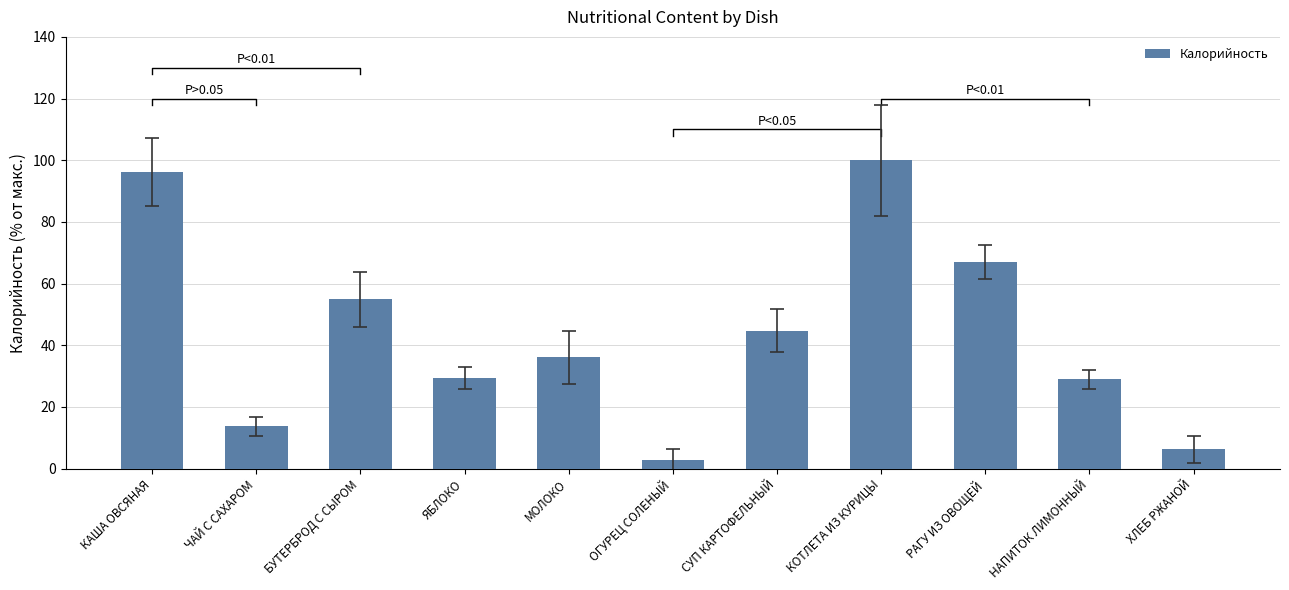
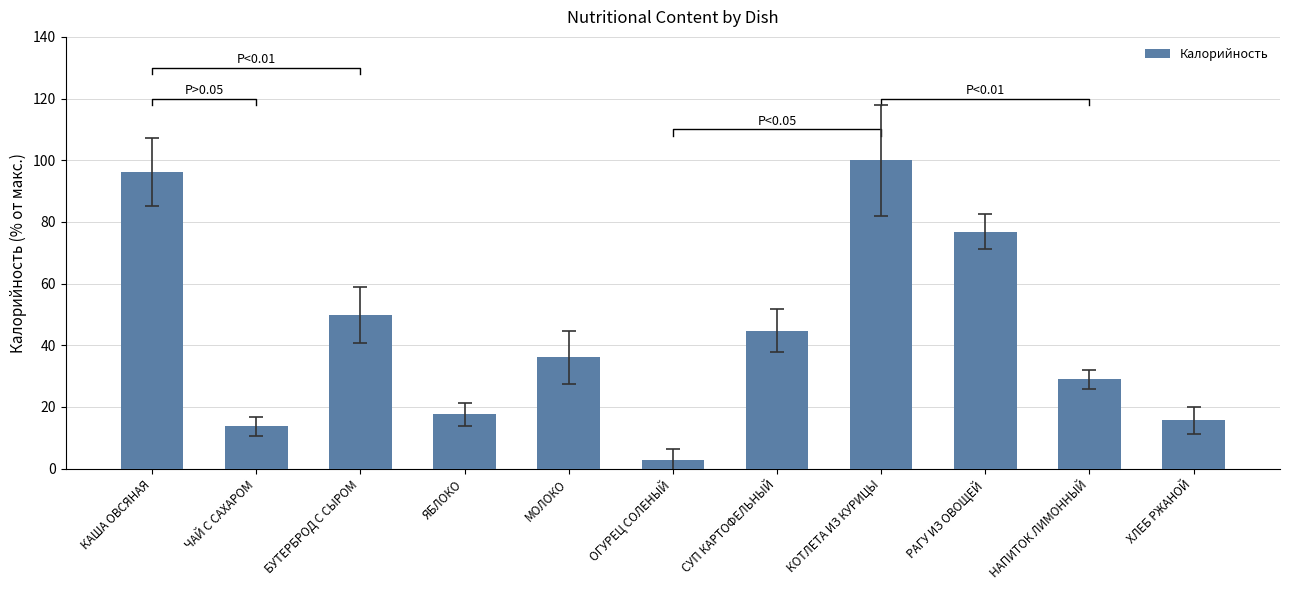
  {
    "Калорийность": {
      "КАША ОВСЯНАЯ": 96,
      "ЧАЙ С САХАРОМ": 14,
-     "БУТЕРБРОД С СЫРОМ": 55,
-     "ЯБЛОКО": 29,
+     "БУТЕРБРОД С СЫРОМ": 50,
+     "ЯБЛОКО": 18,
      "МОЛОКО": 36,
      "ОГУРЕЦ СОЛЕНЫЙ": 3,
      "СУП КАРТОФЕЛЬНЫЙ": 45,
      "КОТЛЕТА ИЗ КУРИЦЫ": 100,
-     "РАГУ ИЗ ОВОЩЕЙ": 67,
+     "РАГУ ИЗ ОВОЩЕЙ": 77,
      "НАПИТОК ЛИМОННЫЙ": 29,
-     "ХЛЕБ РЖАНОЙ": 6
+     "ХЛЕБ РЖАНОЙ": 16
    }
  }
